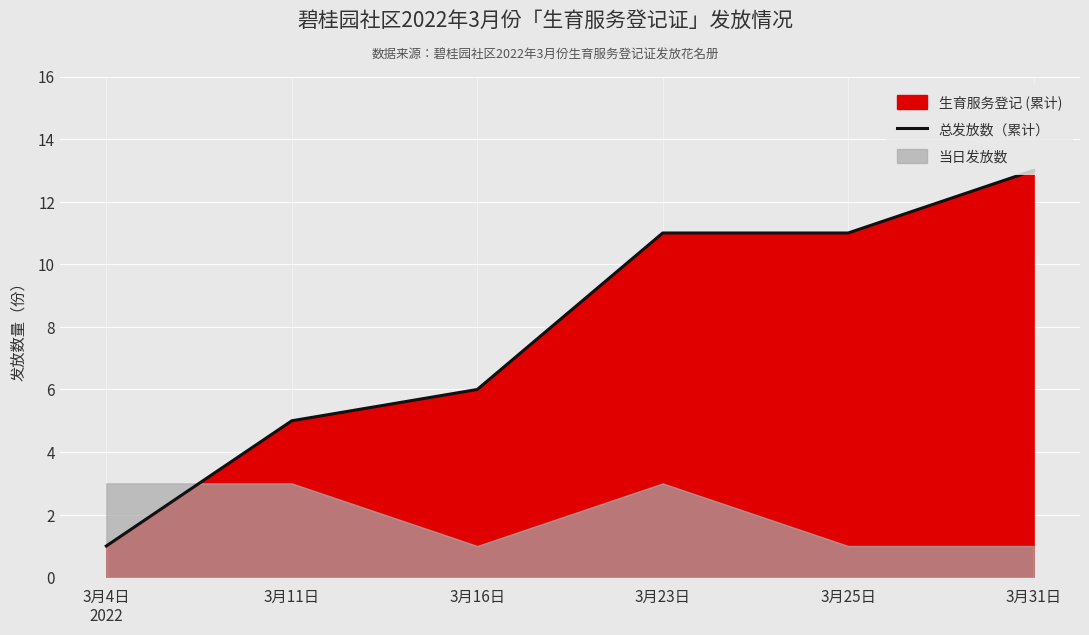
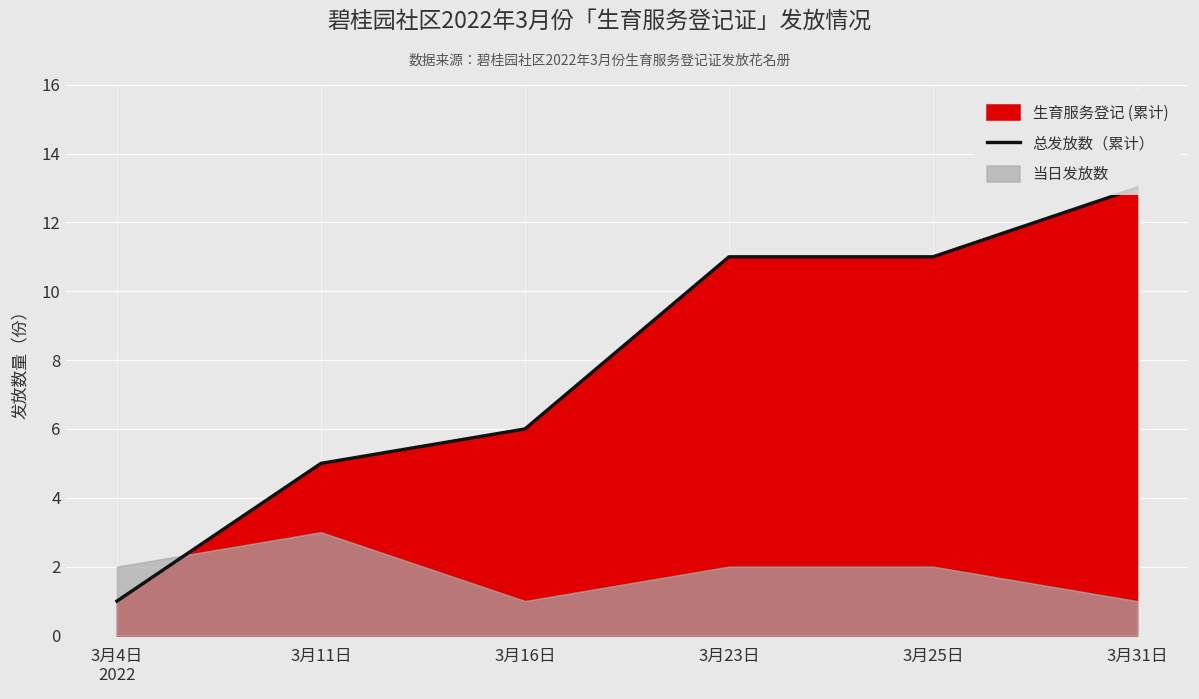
  {
    "生育服务登记 (累计)": {
      "3月4日 2022": 1,
      "3月11日": 5,
      "3月16日": 6,
      "3月23日": 11,
      "3月25日": 11
    },
    "当日发放数": {
-     "3月4日 2022": 3,
+     "3月4日 2022": 2,
      "3月11日": 3,
      "3月16日": 1,
-     "3月23日": 3,
-     "3月25日": 1,
+     "3月23日": 2,
+     "3月25日": 2,
      "3月31日": 1
    }
  }
